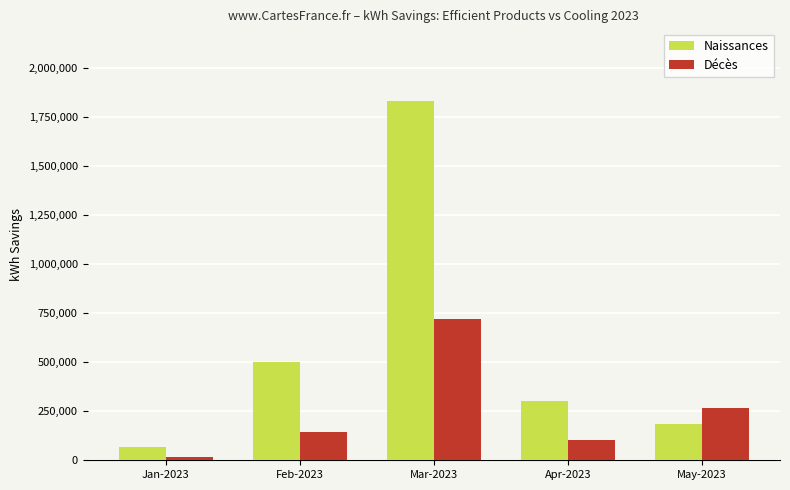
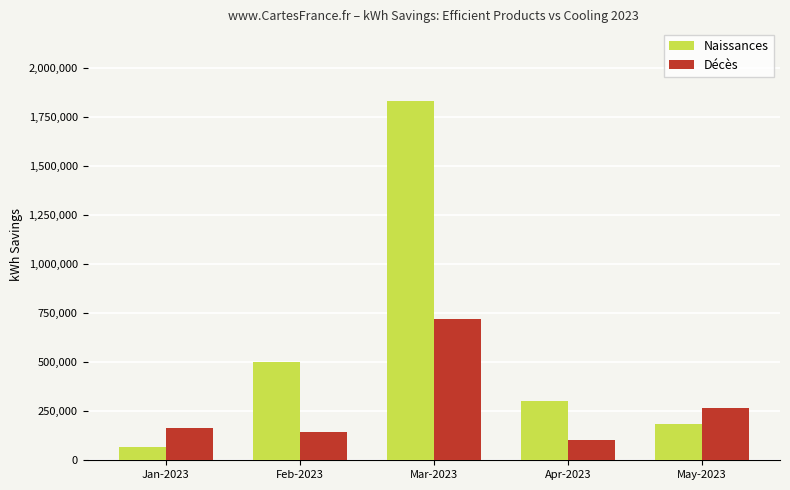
  {
    "Naissances": {
      "Jan-2023": "70,000",
      "Feb-2023": "500,000",
      "Mar-2023": "1,830,000",
      "Apr-2023": "300,000",
      "May-2023": "180,000"
    },
    "Décès": {
-     "Jan-2023": "20,000",
+     "Jan-2023": "160,000",
      "Feb-2023": "140,000",
      "Mar-2023": "720,000",
      "Apr-2023": "100,000",
      "May-2023": "270,000"
    }
  }
